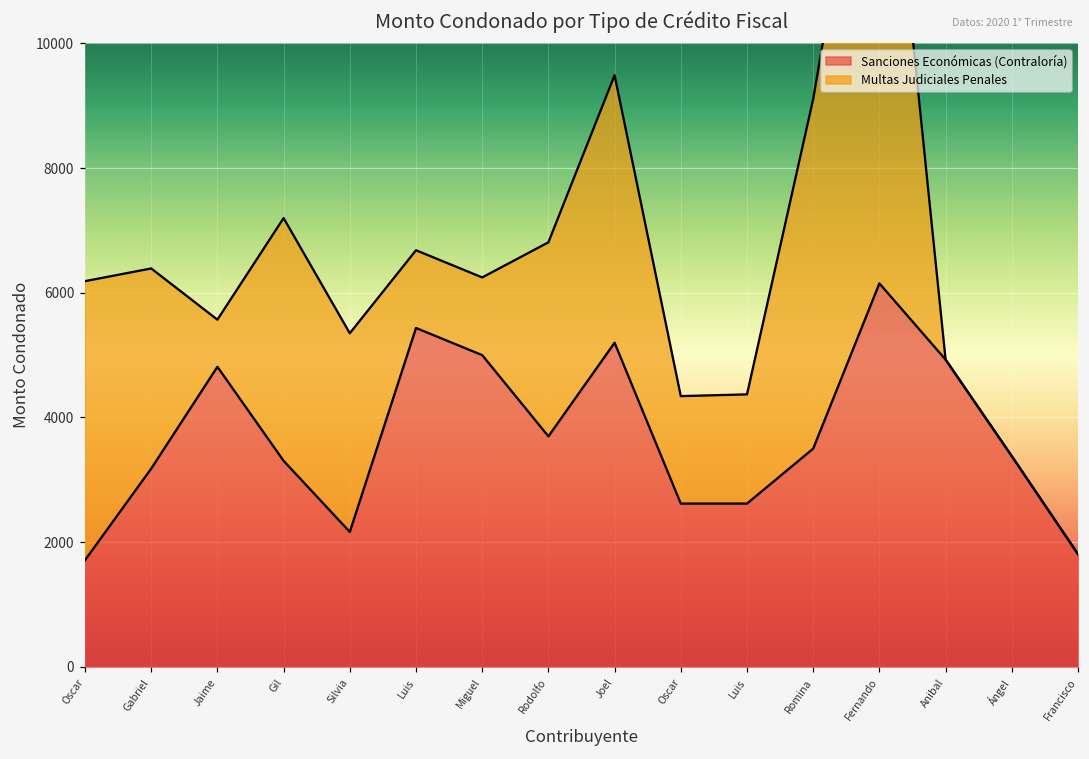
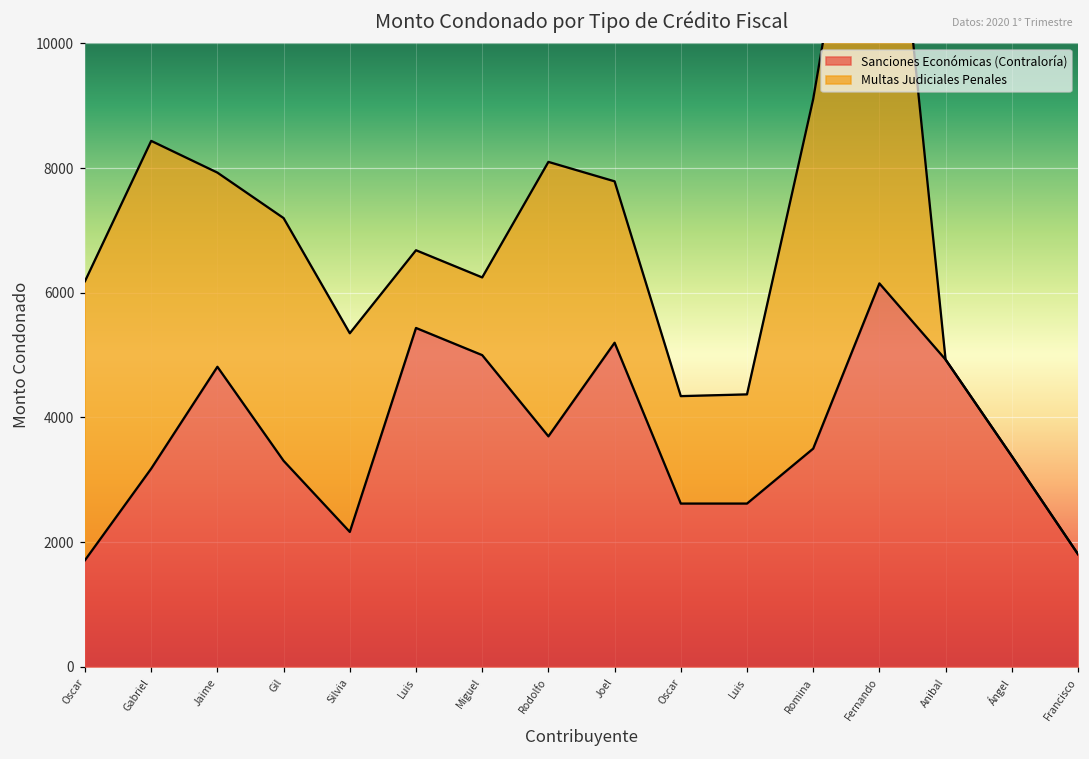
  {
    "Sanciones Económicas (Contraloría)": {
      "Gabriel": 3200,
      "Jaime": 4800,
      "Gil": 3300,
      "Silvia": 2200,
      "Miguel": 5000,
      "Rodolfo": 3700,
      "Joel": 5200,
      "Romina": 3500,
      "Fernando": 6200
    },
    "Multas Judiciales Penales": {
-     "Gabriel": 3200,
-     "Jaime": 800,
+     "Gabriel": 5300,
+     "Jaime": 3100,
      "Gil": 3900,
      "Silvia": 3200,
      "Miguel": 1200,
-     "Rodolfo": 3100,
-     "Joel": 4300,
+     "Rodolfo": 4400,
+     "Joel": 2600,
      "Romina": 5600
    }
  }
